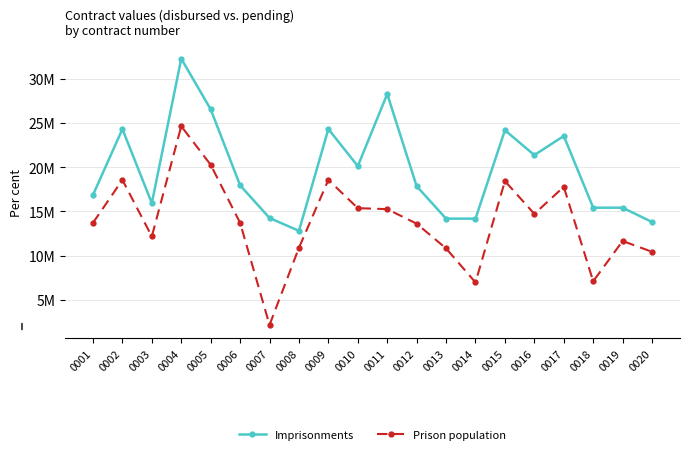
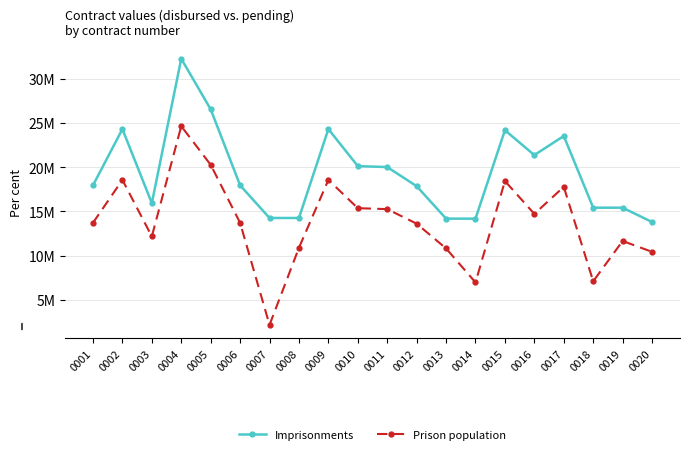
  {
    "Imprisonments": {
-     "0001": 17000000,
+     "0001": 18000000,
      "0002": 24000000,
      "0003": 16000000,
      "0004": 32000000,
      "0005": 27000000,
      "0006": 18000000,
      "0007": 14000000,
-     "0008": 13000000,
+     "0008": 14000000,
      "0009": 24000000,
      "0010": 20000000,
-     "0011": 28000000,
+     "0011": 20000000,
      "0012": 18000000,
      "0013": 14000000,
      "0014": 14000000,
      "0015": 24000000,
      "0016": 21000000,
      "0017": 24000000,
      "0018": 15000000,
      "0019": 15000000,
      "0020": 14000000
    },
    "Prison population": {
      "0001": 14000000,
      "0002": 19000000,
      "0003": 12000000,
      "0004": 25000000,
      "0005": 20000000,
      "0006": 14000000,
      "0007": 2000000,
      "0008": 11000000,
      "0009": 19000000,
      "0010": 15000000,
      "0011": 15000000,
      "0012": 14000000,
      "0013": 11000000,
      "0014": 7000000,
      "0015": 18000000,
      "0016": 15000000,
      "0017": 18000000,
      "0018": 7000000,
      "0019": 12000000,
      "0020": 10000000
    }
  }
